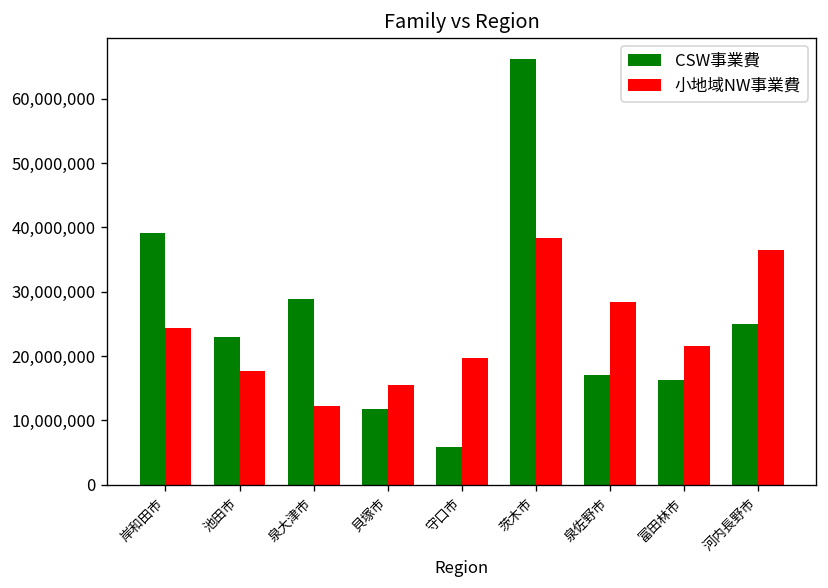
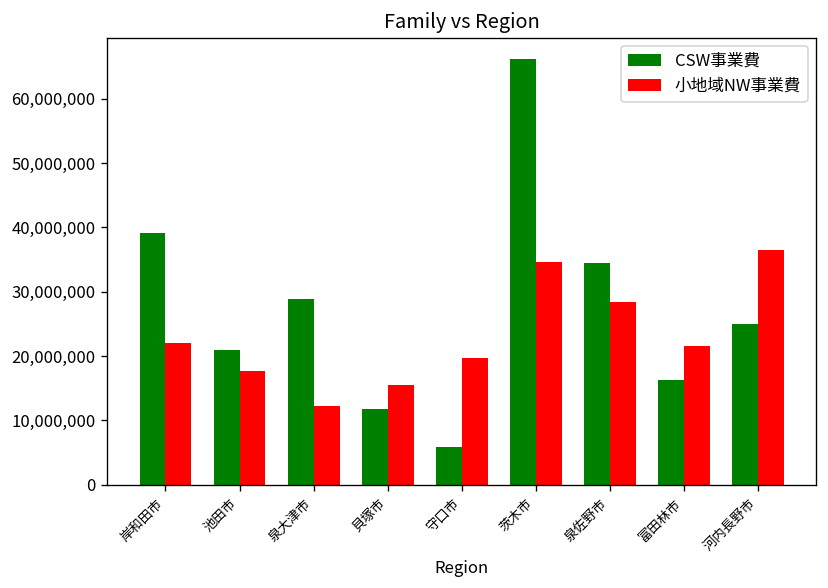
  {
    "CSW事業費": {
      "岸和田市": "39,000,000",
-     "池田市": "23,000,000",
+     "池田市": "21,000,000",
      "泉大津市": "29,000,000",
      "貝塚市": "12,000,000",
      "守口市": "6,000,000",
      "茨木市": "66,000,000",
-     "泉佐野市": "17,000,000",
+     "泉佐野市": "34,000,000",
      "富田林市": "16,000,000",
      "河内長野市": "25,000,000"
    },
    "小地域NW事業費": {
-     "岸和田市": "24,000,000",
+     "岸和田市": "22,000,000",
      "池田市": "18,000,000",
      "泉大津市": "12,000,000",
      "貝塚市": "15,000,000",
      "守口市": "20,000,000",
-     "茨木市": "38,000,000",
+     "茨木市": "35,000,000",
      "泉佐野市": "28,000,000",
      "富田林市": "22,000,000",
      "河内長野市": "37,000,000"
    }
  }
